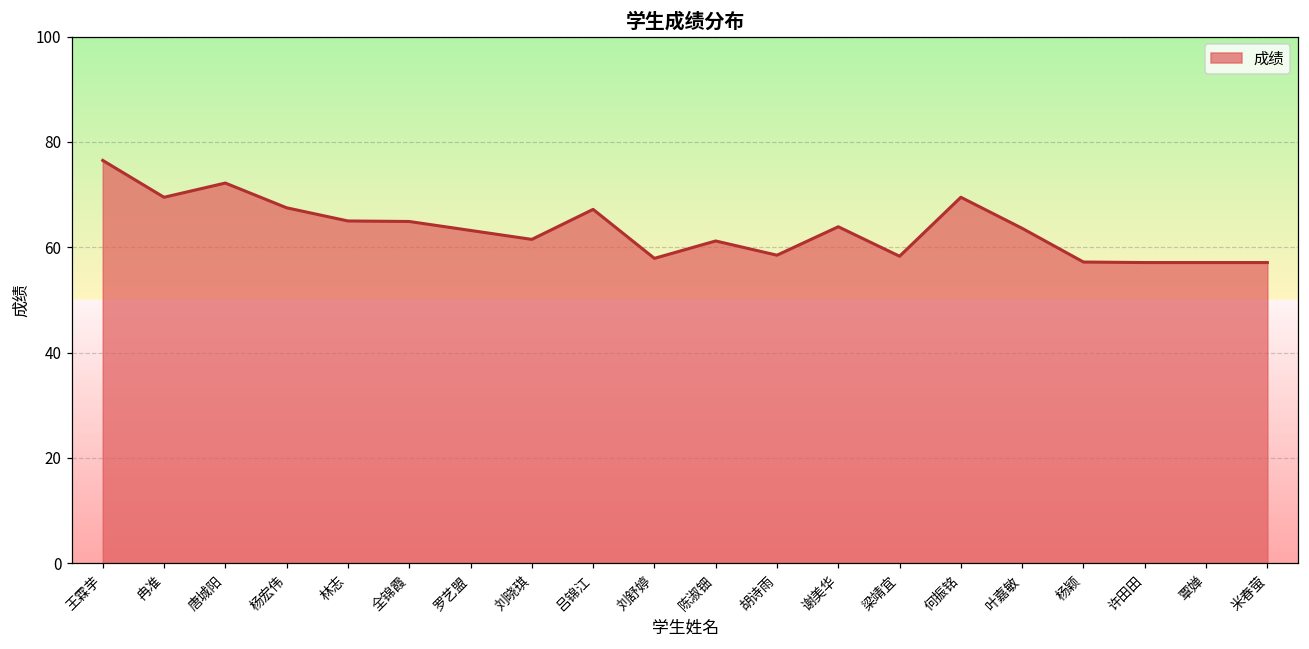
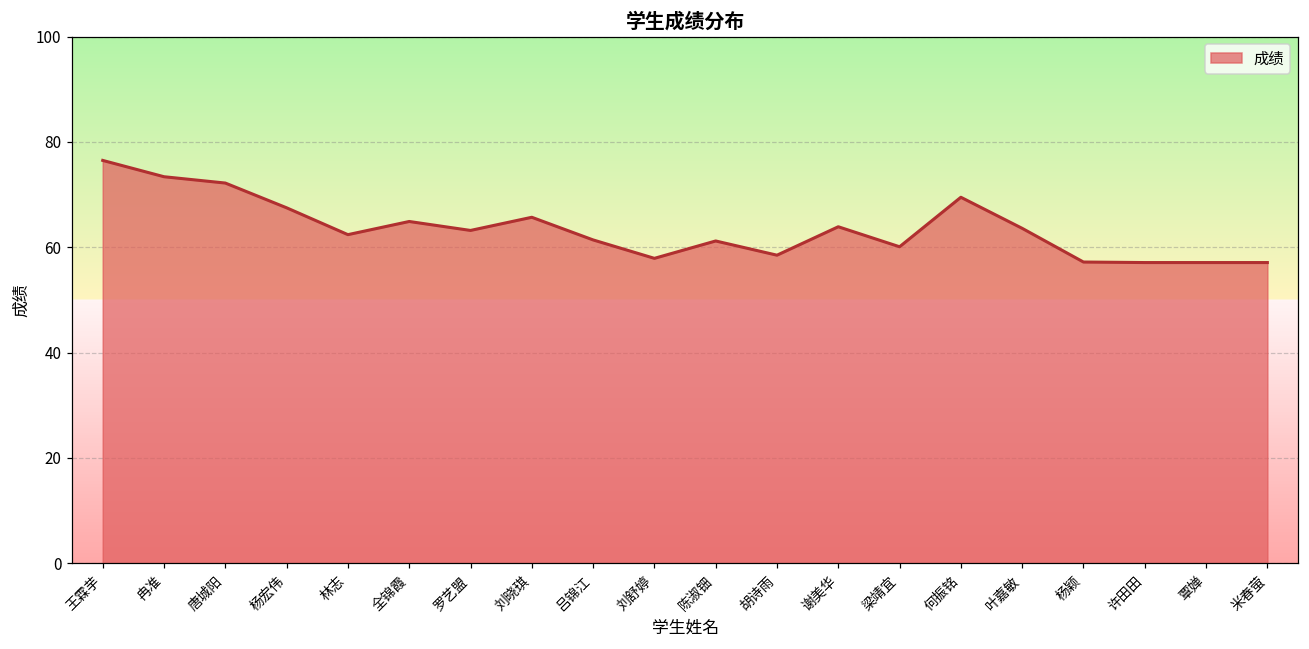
  {
    "王霖芋": 77,
-   "冉准": 70,
+   "冉准": 73,
    "唐城阳": 72,
    "杨宏伟": 68,
-   "林志": 65,
+   "林志": 62,
    "全锦霞": 65,
    "罗艺盟": 63,
-   "刘晓琪": 62,
-   "吕锦江": 67,
+   "刘晓琪": 66,
+   "吕锦江": 61,
    "刘舒婷": 58,
    "陈淑钿": 61,
    "胡诗雨": 59,
    "谢美华": 64,
-   "梁靖宜": 58,
+   "梁靖宜": 60,
    "何振铭": 70,
    "叶嘉敏": 64,
    "杨颖": 57,
    "许田田": 57,
    "覃婵": 57,
    "米春萤": 57
  }
